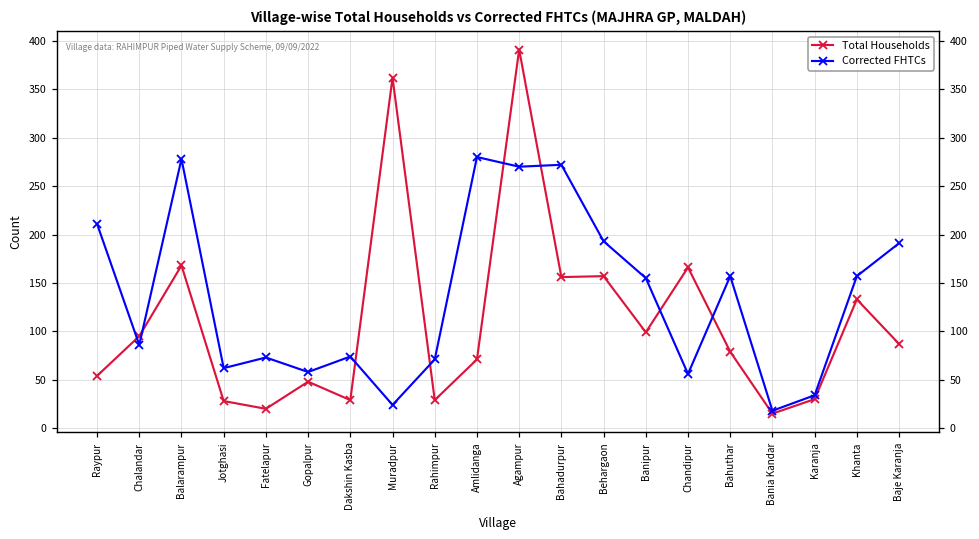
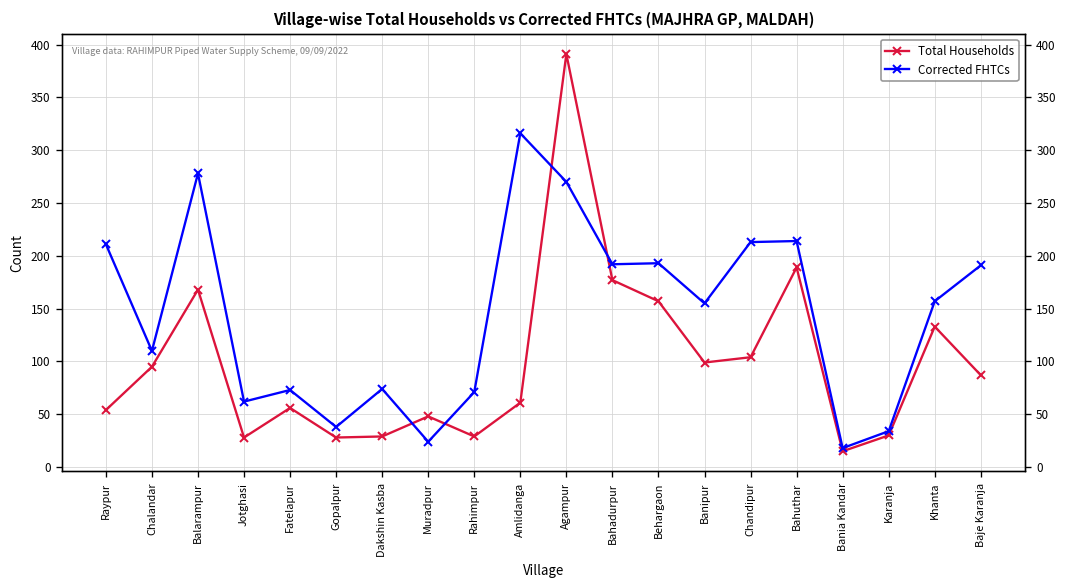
  {
    "Total Households": {
      "Raypur": 50,
      "Chalandar": 100,
      "Balarampur": 170,
      "Jotghasi": 30,
-     "Fatelapur": 20,
-     "Gopalpur": 50,
+     "Fatelapur": 60,
+     "Gopalpur": 30,
      "Dakshin Kasba": 30,
-     "Muradpur": 360,
+     "Muradpur": 50,
      "Rahimpur": 30,
-     "Amlidanga": 70,
+     "Amlidanga": 60,
      "Agampur": 390,
-     "Bahadurpur": 160,
+     "Bahadurpur": 180,
      "Behargaon": 160,
      "Banipur": 100,
-     "Chandipur": 170,
-     "Bahuthar": 80,
+     "Chandipur": 100,
+     "Bahuthar": 190,
      "Bania Kandar": 20,
      "Karanja": 30,
      "Khanta": 130,
      "Baje Karanja": 90
    },
    "Corrected FHTCs": {
      "Raypur": 210,
-     "Chalandar": 90,
+     "Chalandar": 110,
      "Balarampur": 280,
      "Jotghasi": 60,
      "Fatelapur": 70,
-     "Gopalpur": 60,
+     "Gopalpur": 40,
      "Dakshin Kasba": 70,
      "Muradpur": 20,
      "Rahimpur": 70,
-     "Amlidanga": 280,
+     "Amlidanga": 320,
      "Agampur": 270,
-     "Bahadurpur": 270,
+     "Bahadurpur": 190,
      "Behargaon": 190,
      "Banipur": 160,
-     "Chandipur": 60,
-     "Bahuthar": 160,
+     "Chandipur": 210,
+     "Bahuthar": 210,
      "Bania Kandar": 20,
      "Karanja": 30,
      "Khanta": 160,
      "Baje Karanja": 190
    }
  }
